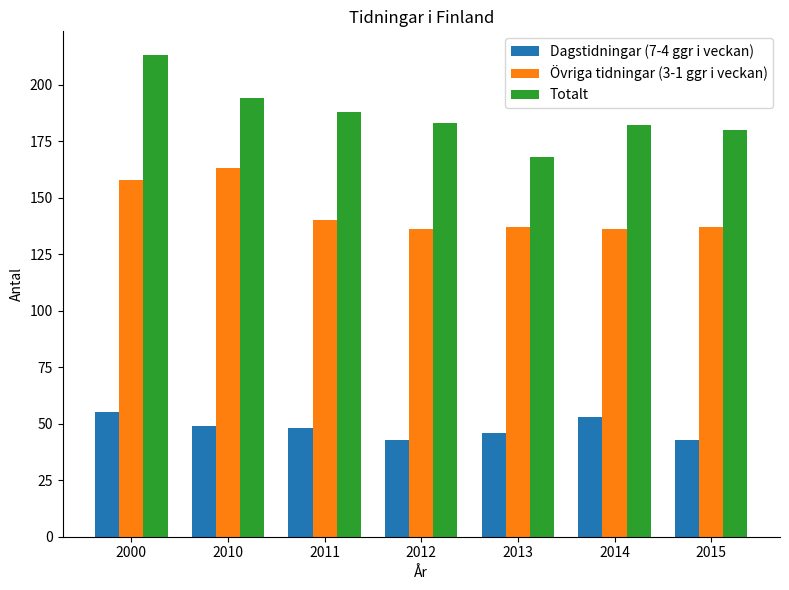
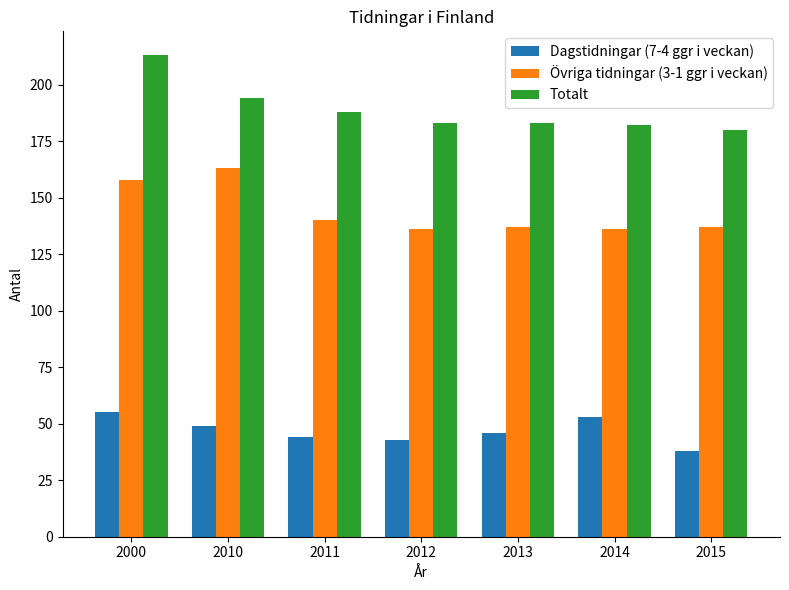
  {
    "Dagstidningar (7-4 ggr i veckan)": {
      "2000": 55,
      "2010": 49,
-     "2011": 48,
+     "2011": 44,
      "2012": 43,
      "2013": 46,
      "2014": 53,
-     "2015": 43
+     "2015": 38
    },
    "Övriga tidningar (3-1 ggr i veckan)": {
      "2000": 158,
      "2010": 163,
      "2011": 140,
      "2012": 136,
      "2013": 137,
      "2014": 136,
      "2015": 137
    },
    "Totalt": {
      "2000": 213,
      "2010": 194,
      "2011": 188,
      "2012": 183,
-     "2013": 168,
+     "2013": 183,
      "2014": 182,
      "2015": 180
    }
  }
